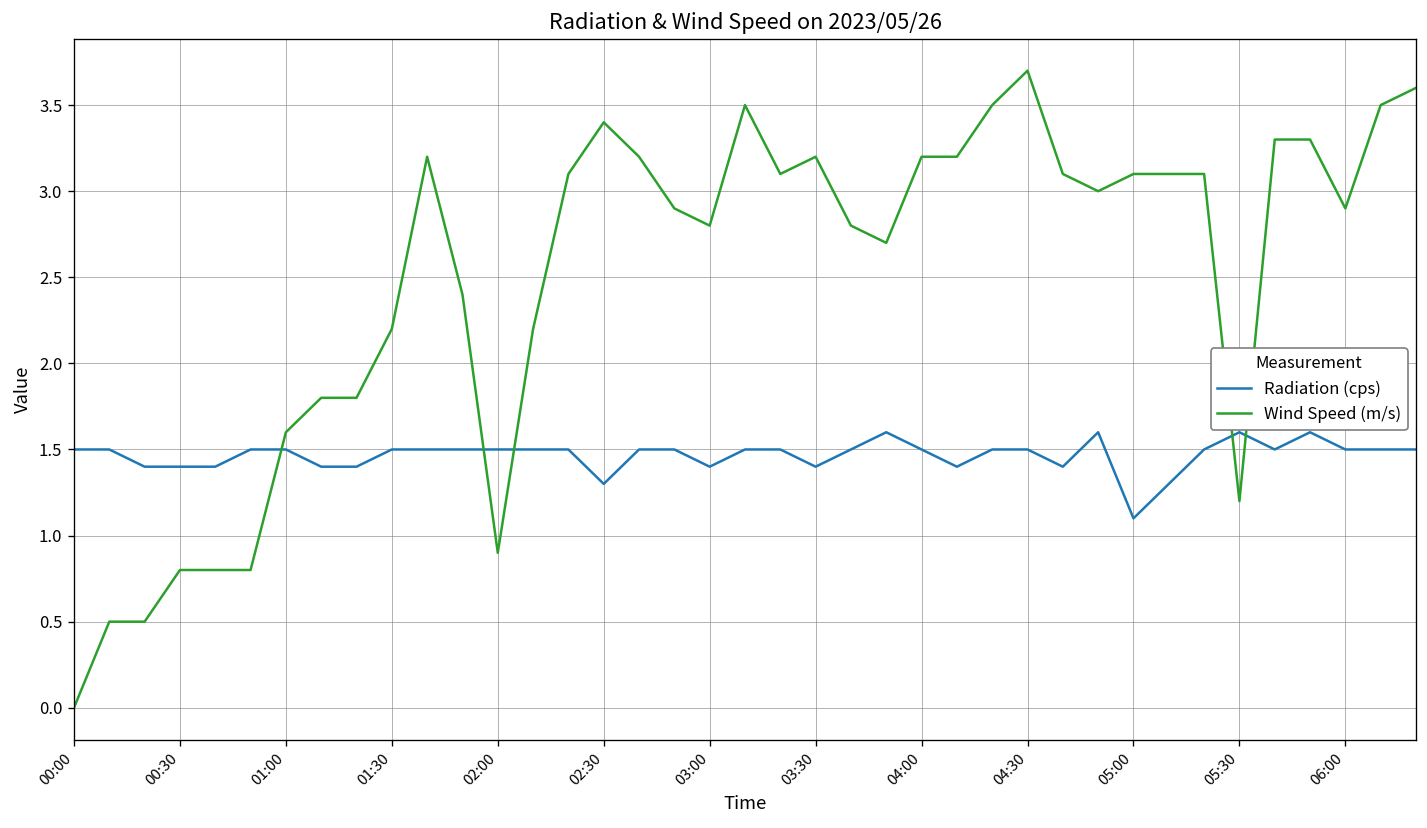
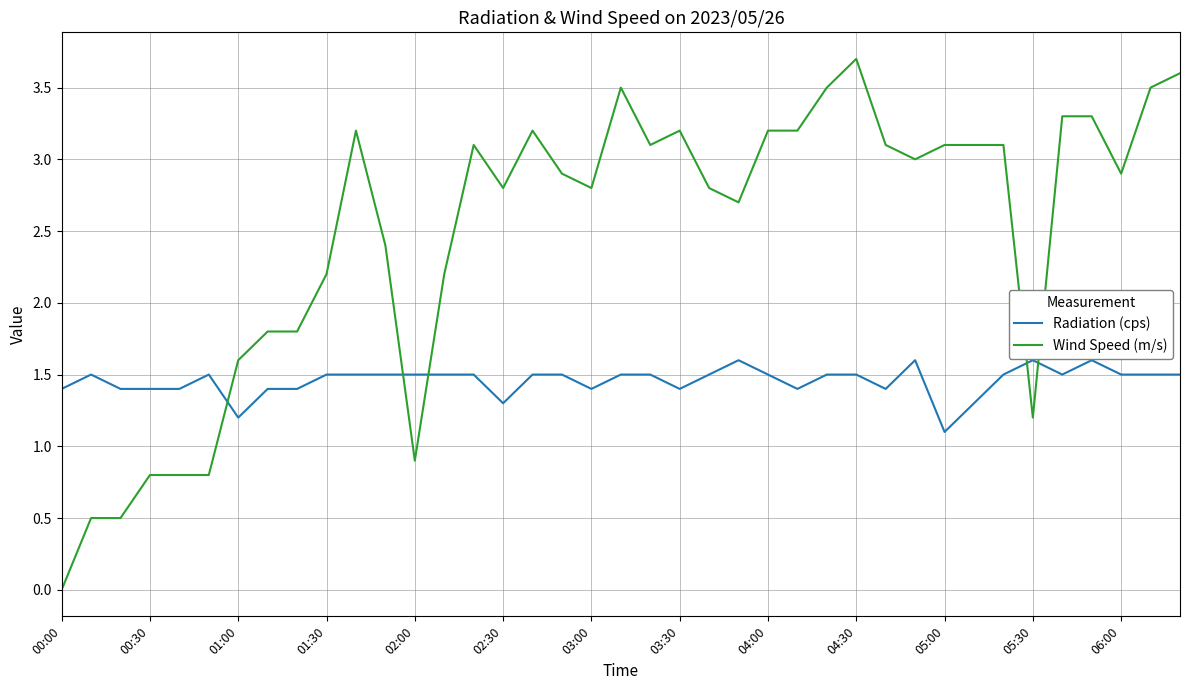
  {
    "Radiation (cps)": {
-     "00:00": 1.5,
+     "00:00": 1.4,
      "00:30": 1.4,
-     "01:00": 1.5,
+     "01:00": 1.2,
      "01:30": 1.5,
      "02:00": 1.5,
      "02:30": 1.3,
      "03:00": 1.4,
      "03:30": 1.4,
      "04:00": 1.5,
      "04:30": 1.5,
      "05:00": 1.1,
      "05:30": 1.6,
      "06:00": 1.5
    },
    "Wind Speed (m/s)": {
      "00:00": 0.0,
      "00:30": 0.8,
      "01:00": 1.6,
      "01:30": 2.2,
      "02:00": 0.9,
-     "02:30": 3.4,
+     "02:30": 2.8,
      "03:00": 2.8,
      "03:30": 3.2,
      "04:00": 3.2,
      "04:30": 3.7,
      "05:00": 3.1,
      "05:30": 1.2,
      "06:00": 2.9
    }
  }
